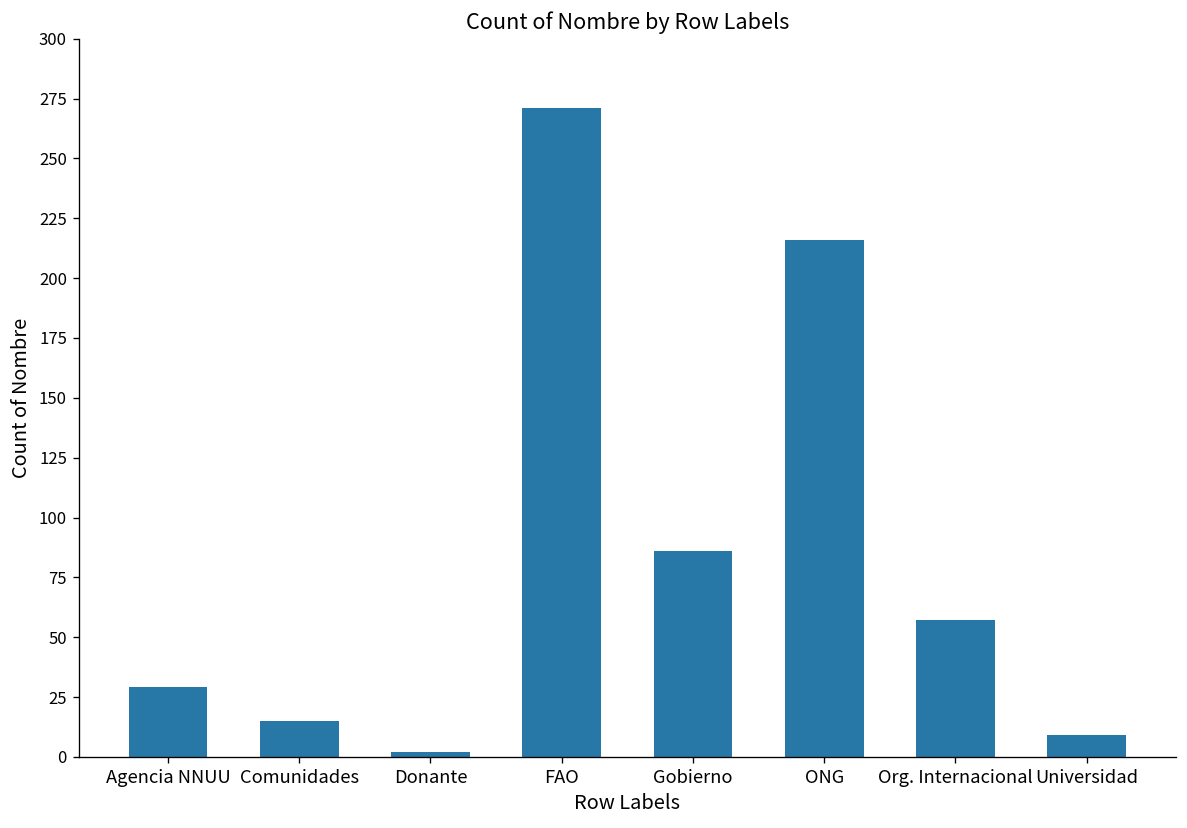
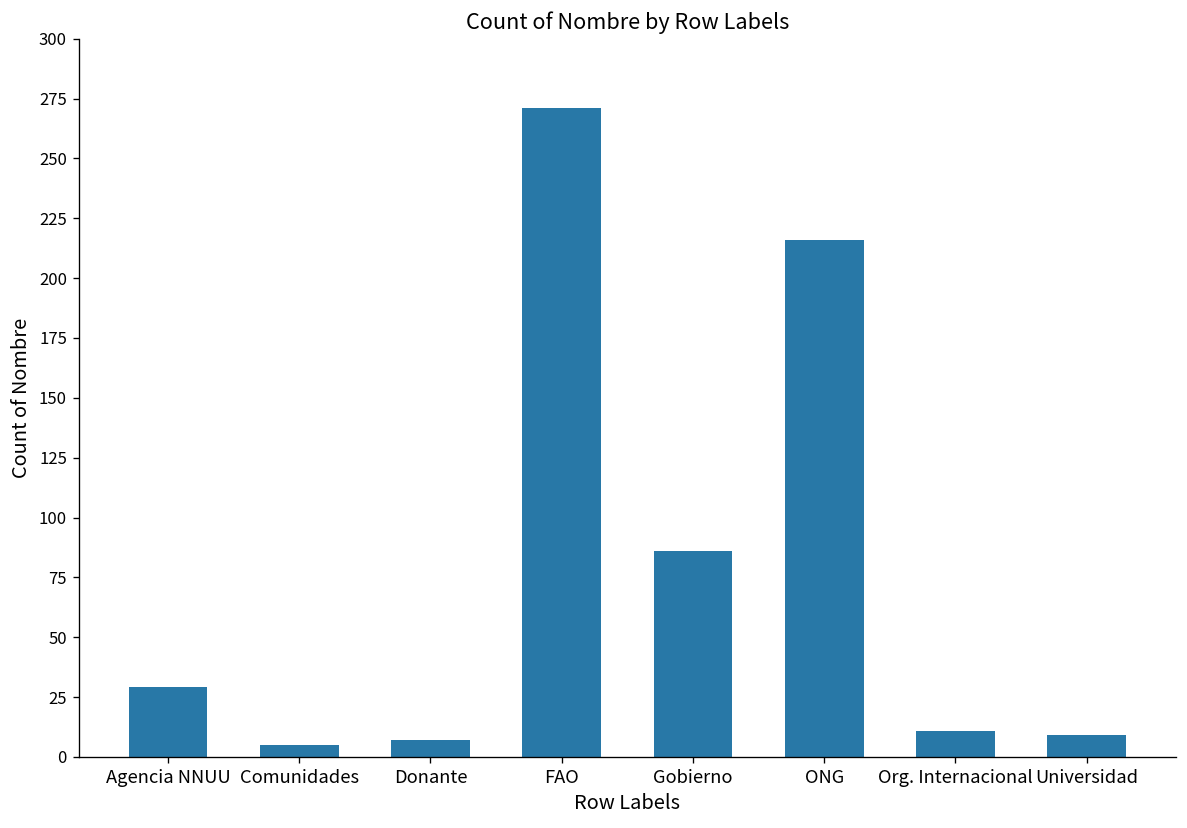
  {
    "Agencia NNUU": 29,
-   "Comunidades": 15,
-   "Donante": 2,
+   "Comunidades": 5,
+   "Donante": 7,
    "FAO": 271,
    "Gobierno": 86,
    "ONG": 216,
-   "Org. Internacional": 57,
+   "Org. Internacional": 11,
    "Universidad": 9
  }
